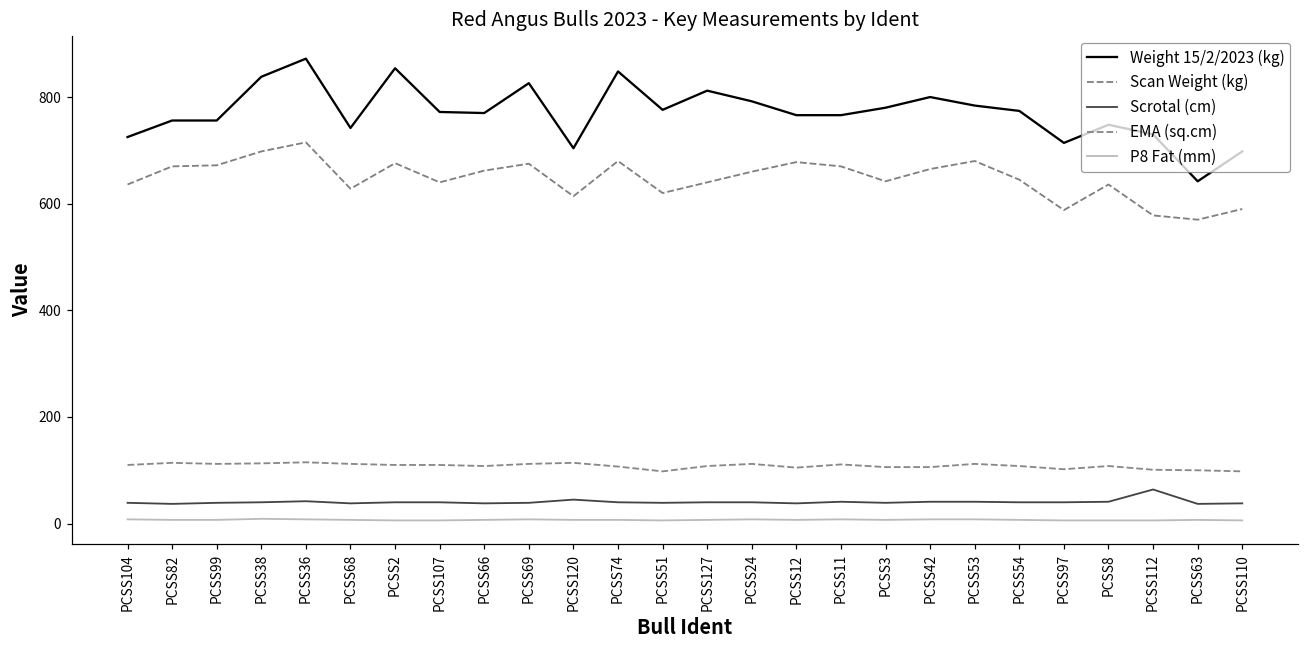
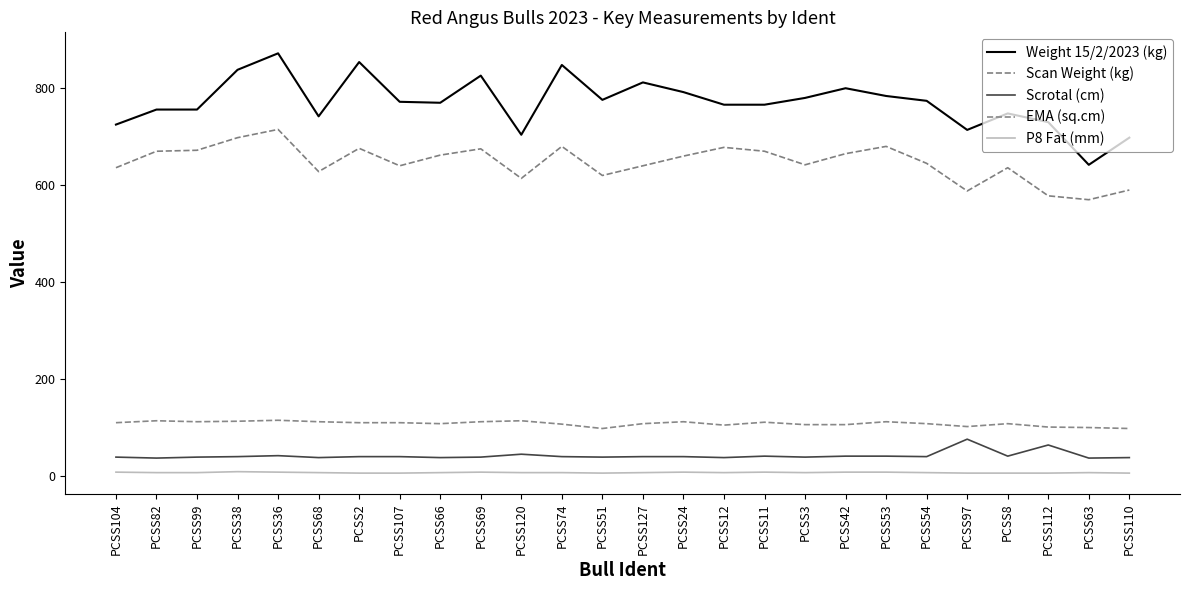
  {
    "Weight 15/2/2023 (kg)": {
      "PCSS104": 730,
      "PCSS82": 760,
      "PCSS99": 760,
      "PCSS38": 840,
      "PCSS36": 870,
      "PCSS68": 740,
      "PCSS2": 850,
      "PCSS107": 770,
      "PCSS66": 770,
      "PCSS69": 830,
      "PCSS120": 700,
      "PCSS74": 850,
      "PCSS51": 780,
      "PCSS127": 810,
      "PCSS24": 790,
      "PCSS12": 770,
      "PCSS11": 770,
      "PCSS3": 780,
      "PCSS42": 800,
      "PCSS53": 780,
      "PCSS54": 770,
      "PCSS97": 710,
      "PCSS63": 640
    },
    "Scrotal (cm)": {
      "PCSS104": 40,
      "PCSS82": 40,
      "PCSS99": 40,
      "PCSS38": 40,
      "PCSS36": 40,
      "PCSS68": 40,
      "PCSS2": 40,
      "PCSS107": 40,
      "PCSS66": 40,
      "PCSS69": 40,
      "PCSS120": 50,
      "PCSS74": 40,
      "PCSS51": 40,
      "PCSS127": 40,
      "PCSS24": 40,
      "PCSS12": 40,
      "PCSS11": 40,
      "PCSS3": 40,
      "PCSS42": 40,
      "PCSS53": 40,
      "PCSS54": 40,
-     "PCSS97": 40,
+     "PCSS97": 80,
      "PCSS8": 40,
      "PCSS112": 60,
      "PCSS63": 40,
      "PCSS110": 40
    },
    "P8 Fat (mm)": {
      "PCSS104": 10,
      "PCSS82": 10,
      "PCSS99": 10,
      "PCSS38": 10,
      "PCSS36": 10,
      "PCSS68": 10,
      "PCSS2": 10,
      "PCSS107": 10,
      "PCSS66": 10,
      "PCSS69": 10,
      "PCSS120": 10,
      "PCSS74": 10,
      "PCSS51": 10,
      "PCSS127": 10,
      "PCSS24": 10,
      "PCSS12": 10,
      "PCSS11": 10,
      "PCSS3": 10,
      "PCSS42": 10,
      "PCSS53": 10,
      "PCSS54": 10,
      "PCSS97": 10,
      "PCSS8": 10,
      "PCSS112": 10,
      "PCSS63": 10,
      "PCSS110": 10
    }
  }
